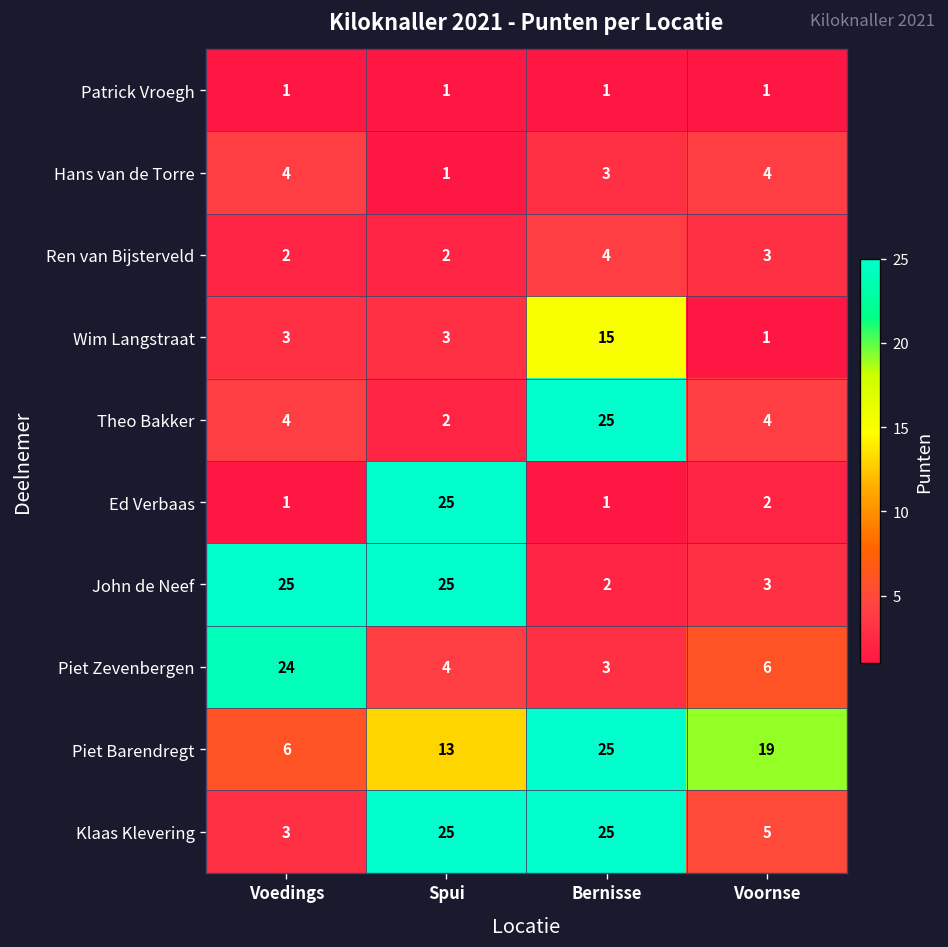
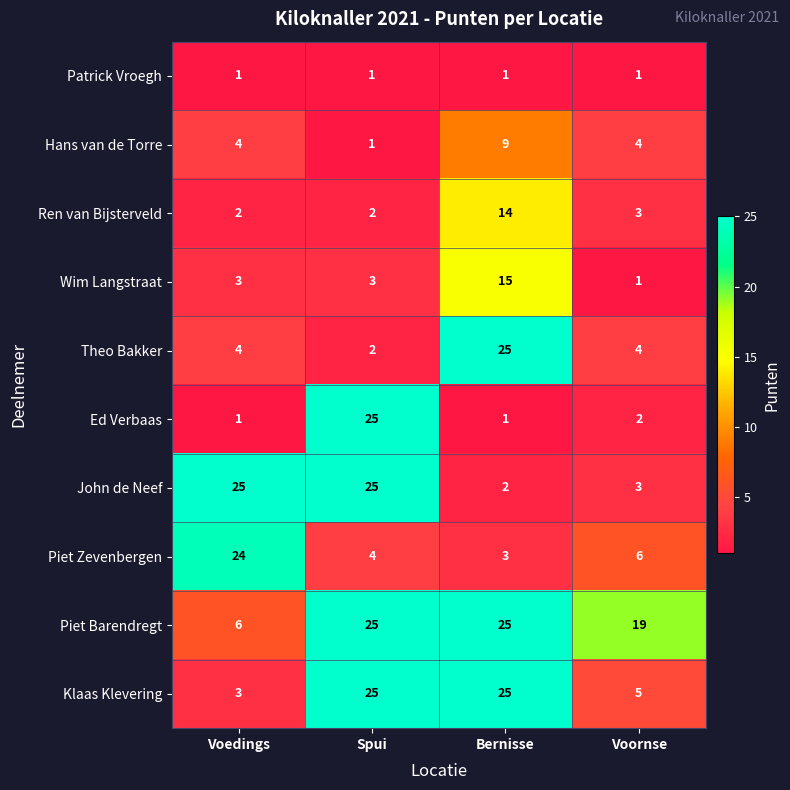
  {
    "Patrick Vroegh": {
      "Voedings": 1,
      "Spui": 1,
      "Bernisse": 1,
      "Voornse": 1
    },
    "Hans van de Torre": {
      "Voedings": 4,
      "Spui": 1,
-     "Bernisse": 3,
+     "Bernisse": 9,
      "Voornse": 4
    },
    "Ren van Bijsterveld": {
      "Voedings": 2,
      "Spui": 2,
-     "Bernisse": 4,
+     "Bernisse": 14,
      "Voornse": 3
    },
    "Wim Langstraat": {
      "Voedings": 3,
      "Spui": 3,
      "Bernisse": 15,
      "Voornse": 1
    },
    "Theo Bakker": {
      "Voedings": 4,
      "Spui": 2,
      "Bernisse": 25,
      "Voornse": 4
    },
    "Ed Verbaas": {
      "Voedings": 1,
      "Spui": 25,
      "Bernisse": 1,
      "Voornse": 2
    },
    "John de Neef": {
      "Voedings": 25,
      "Spui": 25,
      "Bernisse": 2,
      "Voornse": 3
    },
    "Piet Zevenbergen": {
      "Voedings": 24,
      "Spui": 4,
      "Bernisse": 3,
      "Voornse": 6
    },
    "Piet Barendregt": {
      "Voedings": 6,
-     "Spui": 13,
+     "Spui": 25,
      "Bernisse": 25,
      "Voornse": 19
    },
    "Klaas Klevering": {
      "Voedings": 3,
      "Spui": 25,
      "Bernisse": 25,
      "Voornse": 5
    }
  }
